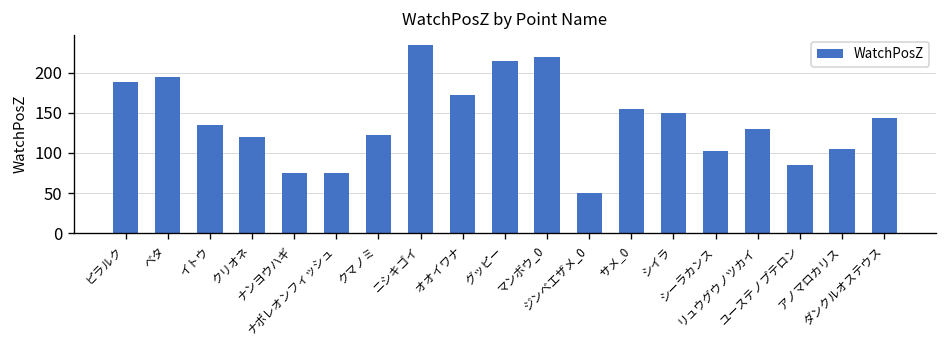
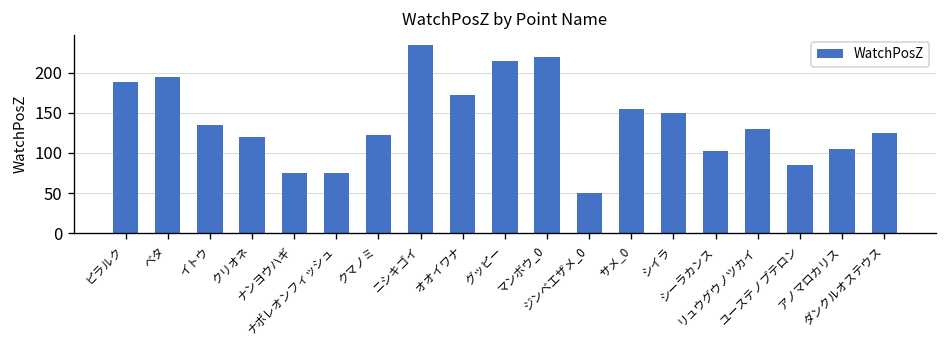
  {
    "ピラルク": 190,
    "ベタ": 200,
    "イトウ": 140,
    "クリオネ": 120,
    "ナンヨウハギ": 80,
    "ナポレオンフィッシュ": 80,
    "クマノミ": 120,
    "ニシキゴイ": 240,
    "オオイワナ": 170,
    "グッピー": 220,
    "マンボウ_0": 220,
    "ジンベエザメ_0": 50,
    "サメ_0": 160,
    "シイラ": 150,
    "シーラカンス": 100,
    "リュウグウノツカイ": 130,
    "ユーステノプテロン": 90,
    "アノマロカリス": 110,
-   "ダンクルオステウス": 140
+   "ダンクルオステウス": 130
  }
